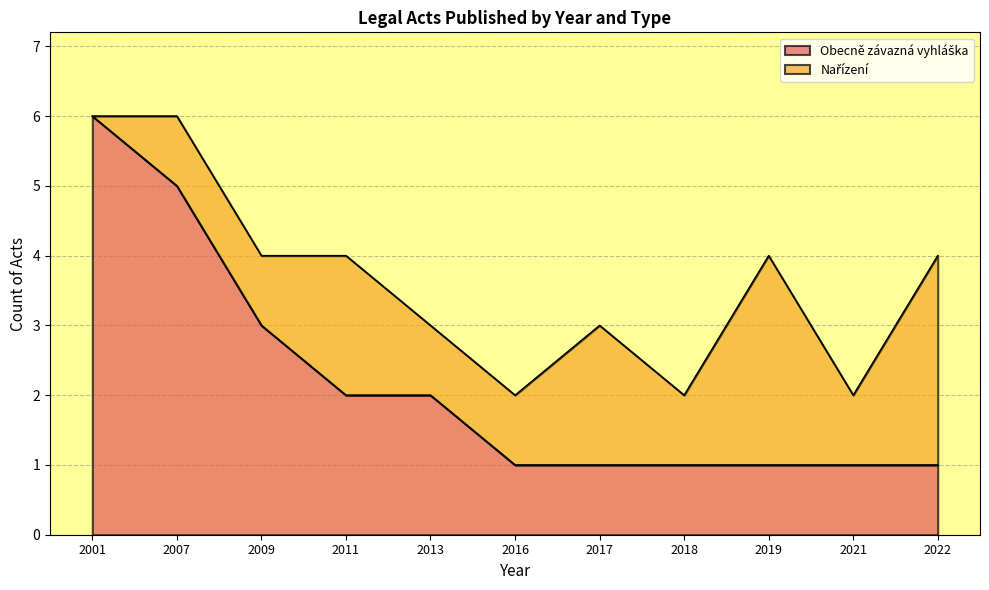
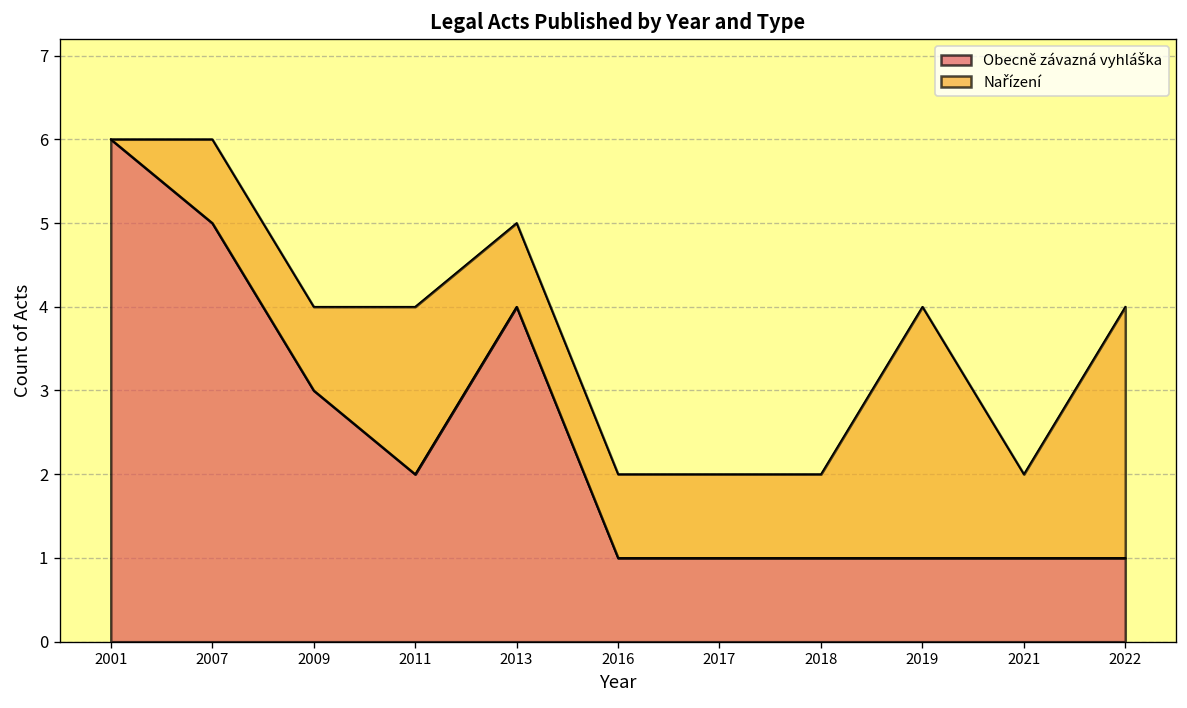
  {
    "Obecně závazná vyhláška": {
      "2007": 5,
      "2009": 3,
      "2011": 2,
-     "2013": 2,
+     "2013": 4,
      "2016": 1,
      "2017": 1,
      "2018": 1,
      "2019": 1,
      "2021": 1,
      "2022": 1
    },
    "Nařízení": {
      "2007": 1,
      "2009": 1,
      "2011": 2,
      "2013": 1,
      "2016": 1,
-     "2017": 2,
+     "2017": 1,
      "2018": 1,
      "2019": 3,
      "2021": 1,
      "2022": 3
    }
  }
